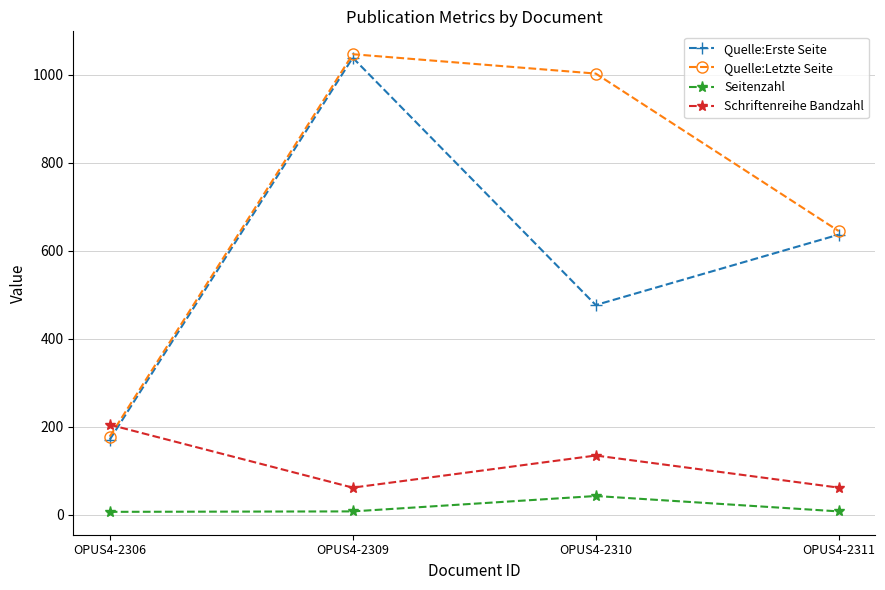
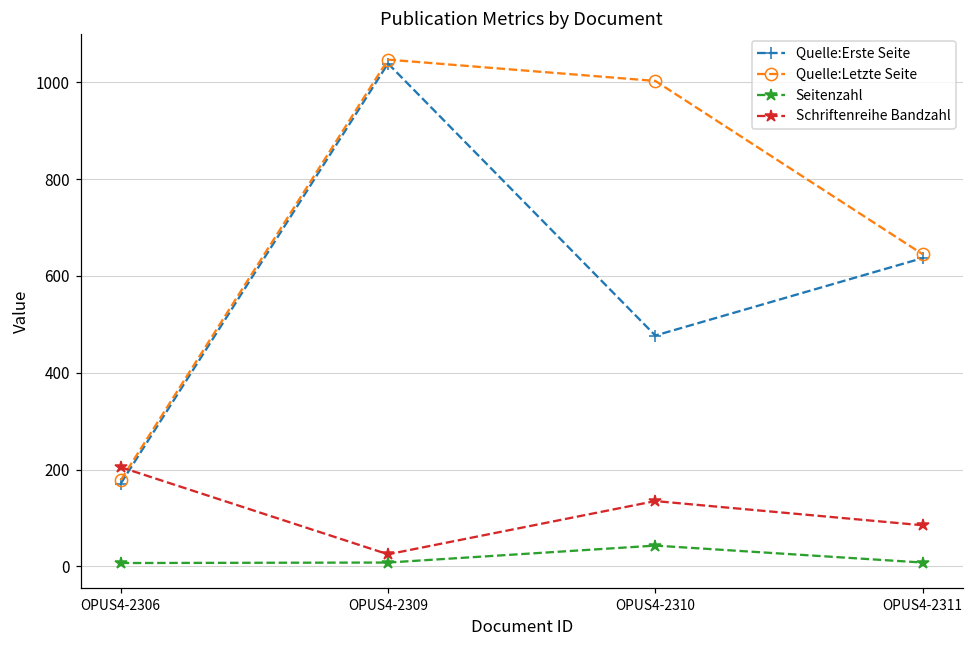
  {
    "Quelle:Erste Seite": {
      "OPUS4-2306": 170,
      "OPUS4-2309": 1040,
      "OPUS4-2310": 480,
      "OPUS4-2311": 640
    },
    "Quelle:Letzte Seite": {
      "OPUS4-2306": 180,
      "OPUS4-2309": 1050,
      "OPUS4-2310": 1000,
      "OPUS4-2311": 650
    },
    "Seitenzahl": {
      "OPUS4-2306": 10,
      "OPUS4-2309": 10,
      "OPUS4-2310": 40,
      "OPUS4-2311": 10
    },
    "Schriftenreihe Bandzahl": {
      "OPUS4-2306": 210,
-     "OPUS4-2309": 60,
+     "OPUS4-2309": 30,
      "OPUS4-2310": 140,
-     "OPUS4-2311": 60
+     "OPUS4-2311": 90
    }
  }
